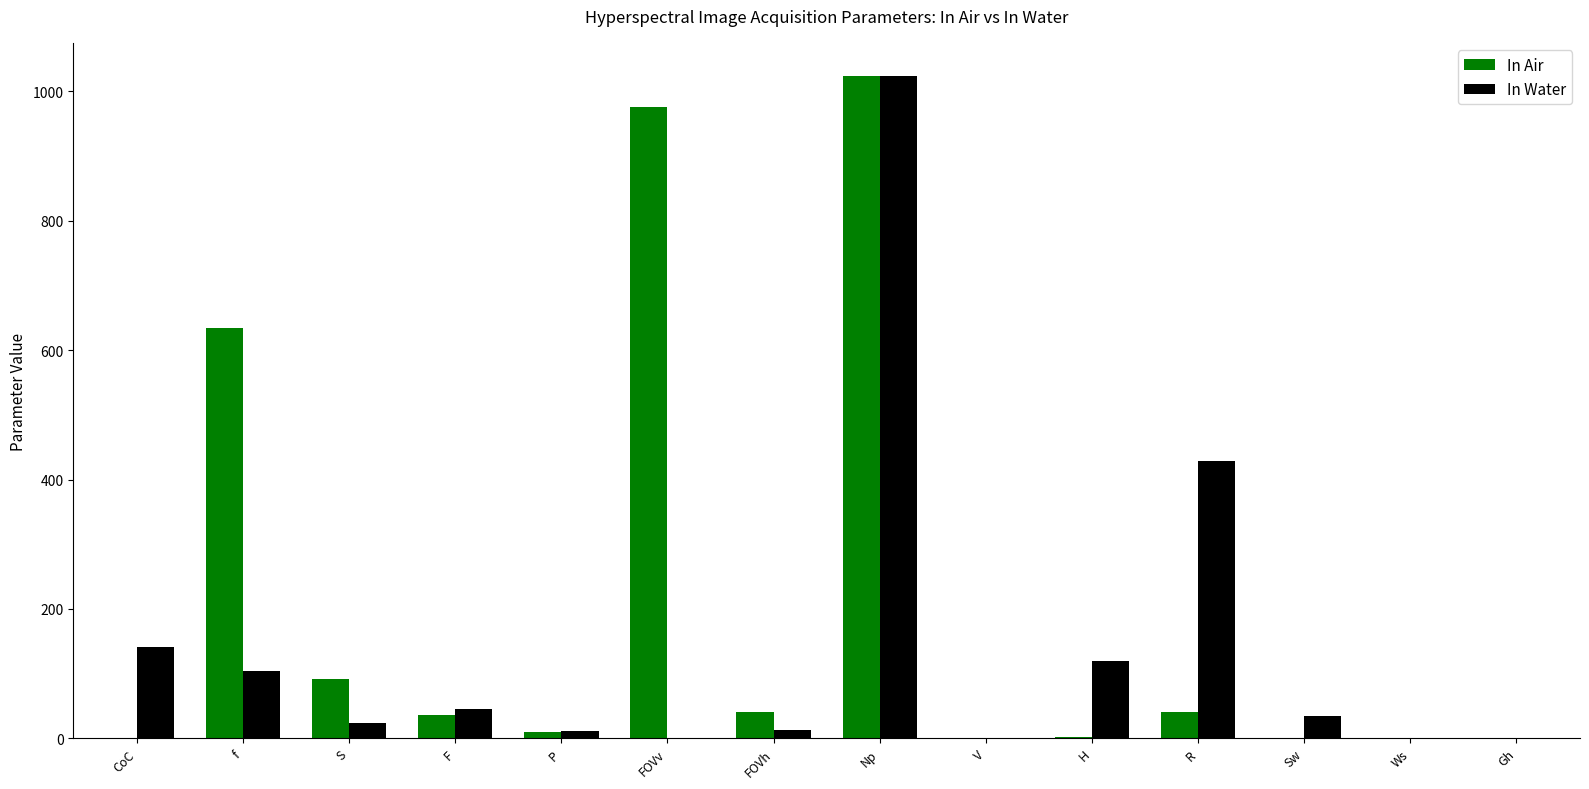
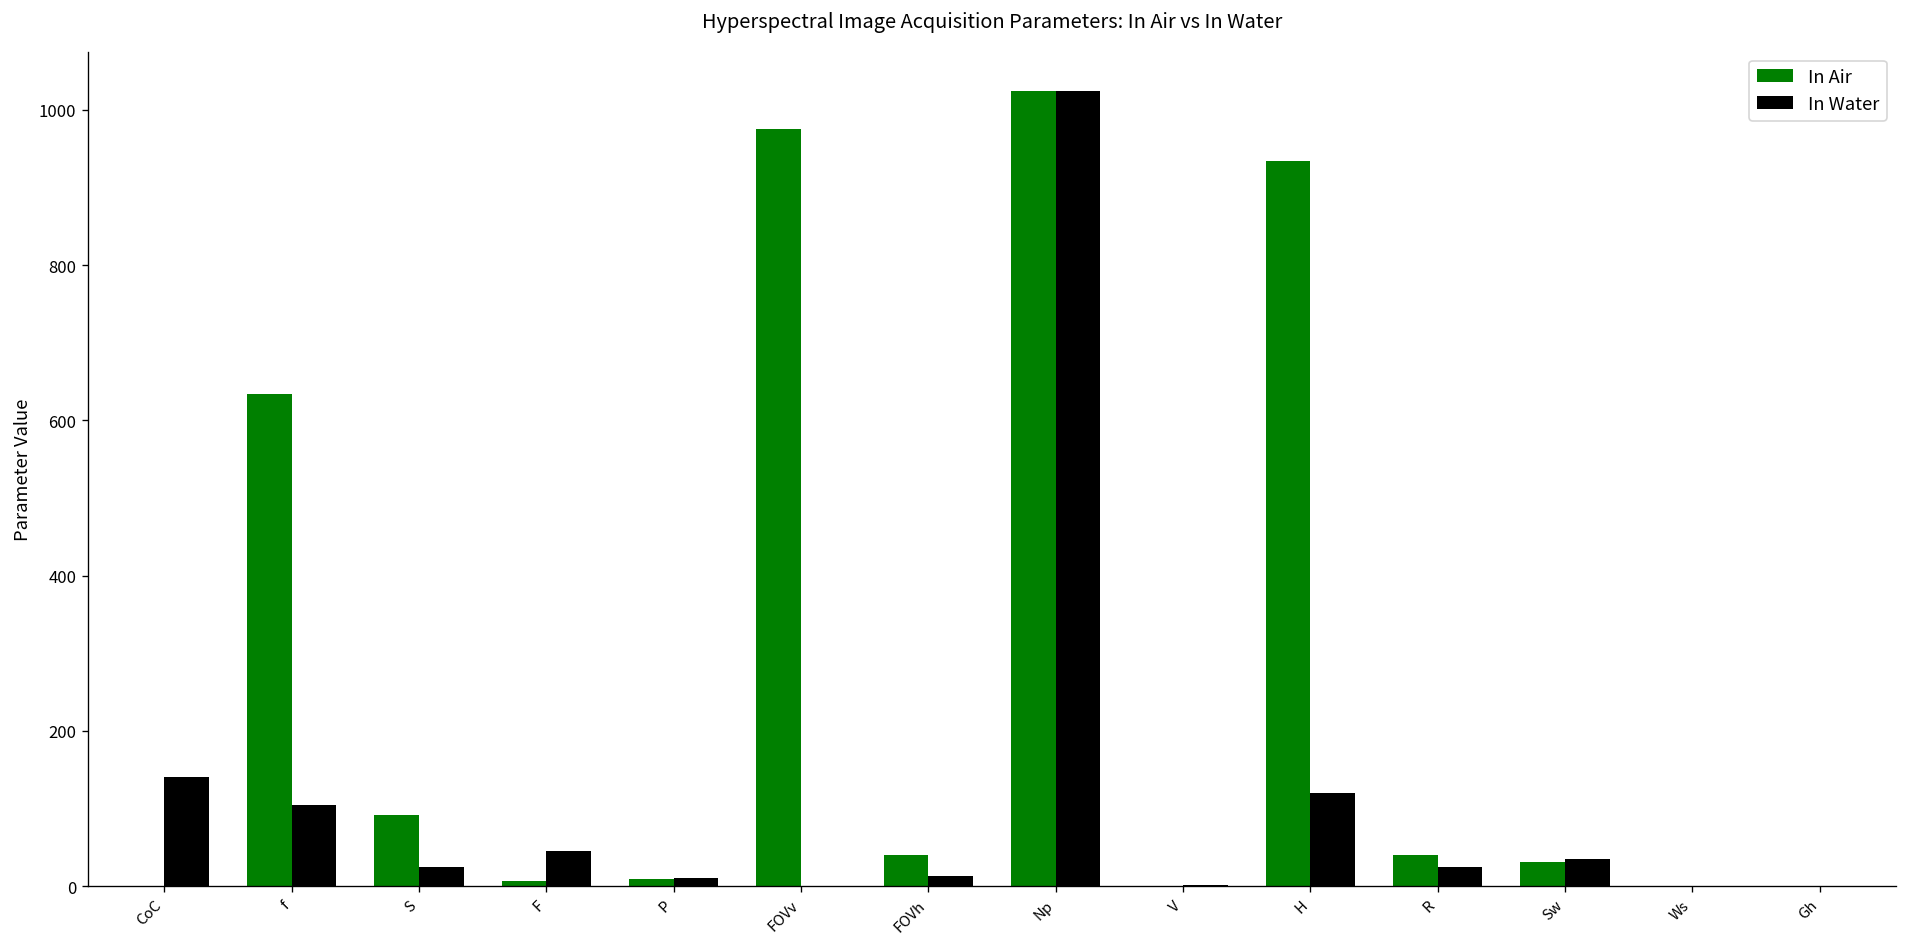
  {
    "In Air": {
      "f": 630,
      "S": 90,
-     "F": 40,
+     "F": 10,
      "P": 10,
      "FOVv": 980,
      "FOVh": 40,
      "Np": 1020,
-     "H": 0,
+     "H": 930,
      "R": 40,
-     "Sw": 0
+     "Sw": 30
    },
    "In Water": {
      "CoC": 140,
      "f": 100,
      "S": 20,
      "F": 40,
      "P": 10,
      "FOVh": 10,
      "Np": 1020,
      "H": 120,
-     "R": 430,
+     "R": 30,
      "Sw": 30
    }
  }
